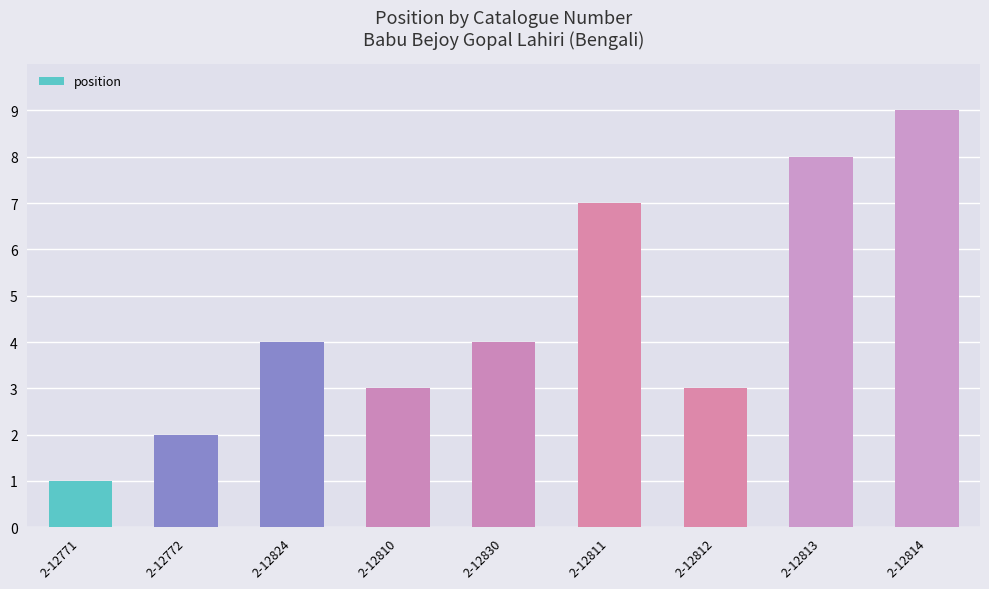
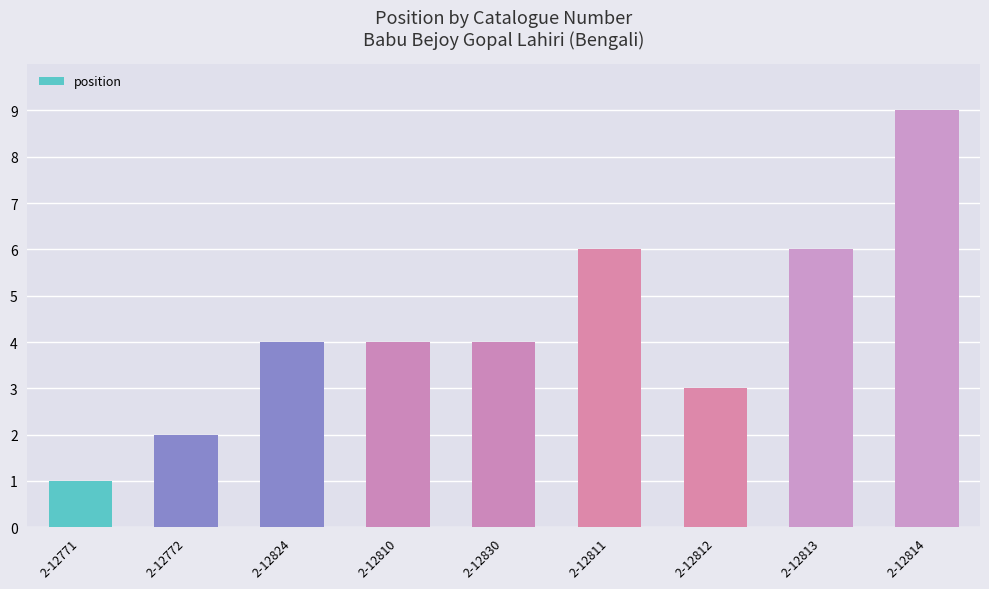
  {
    "2-12771": 1,
    "2-12772": 2,
    "2-12824": 4,
-   "2-12810": 3,
+   "2-12810": 4,
    "2-12830": 4,
-   "2-12811": 7,
+   "2-12811": 6,
    "2-12812": 3,
-   "2-12813": 8,
+   "2-12813": 6,
    "2-12814": 9
  }
